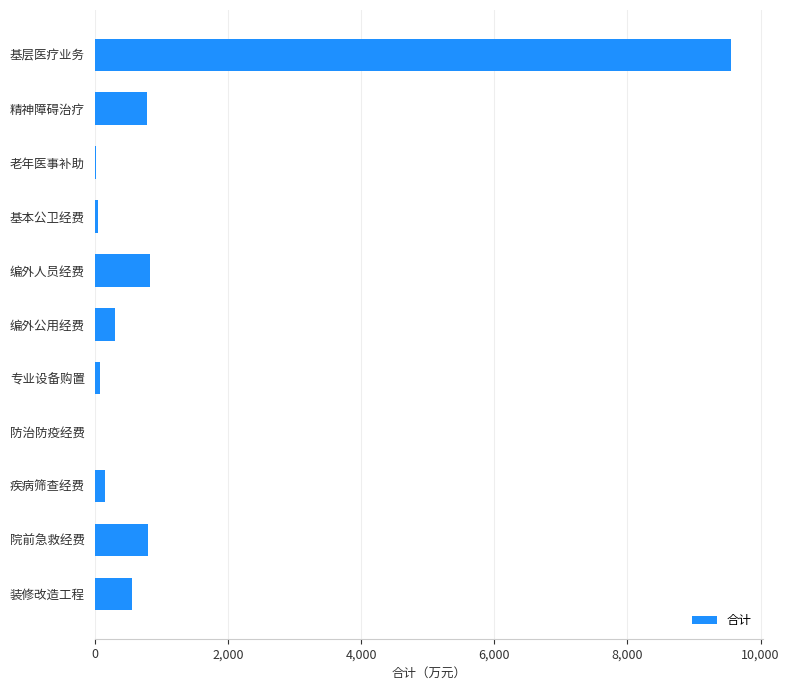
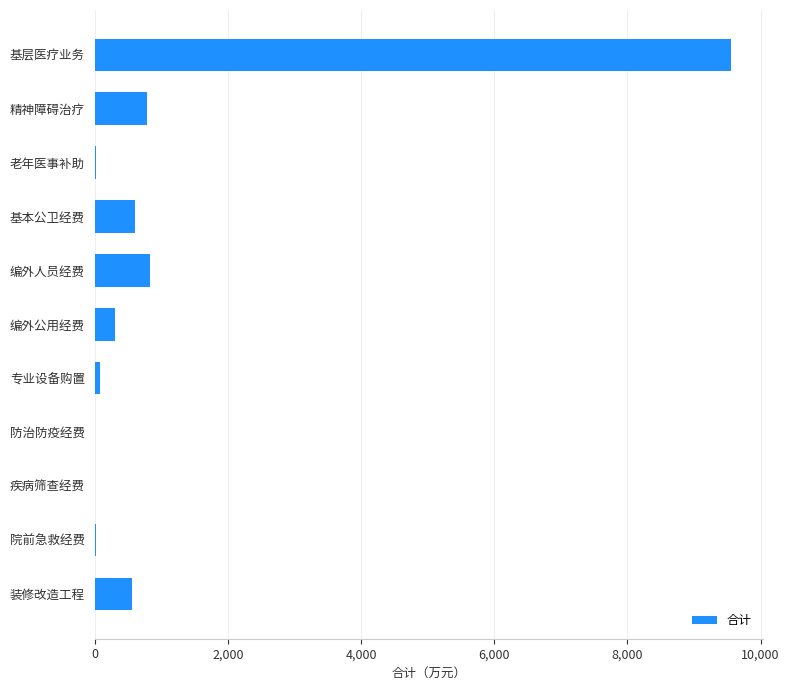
  {
    "基层医疗业务": "9,600",
    "精神障碍治疗": "800",
-   "基本公卫经费": "0",
+   "基本公卫经费": "600",
    "编外人员经费": "800",
    "编外公用经费": "300",
    "专业设备购置": "100",
-   "疾病筛查经费": "200",
-   "院前急救经费": "800",
+   "疾病筛查经费": "0",
+   "院前急救经费": "0",
    "装修改造工程": "600"
  }
